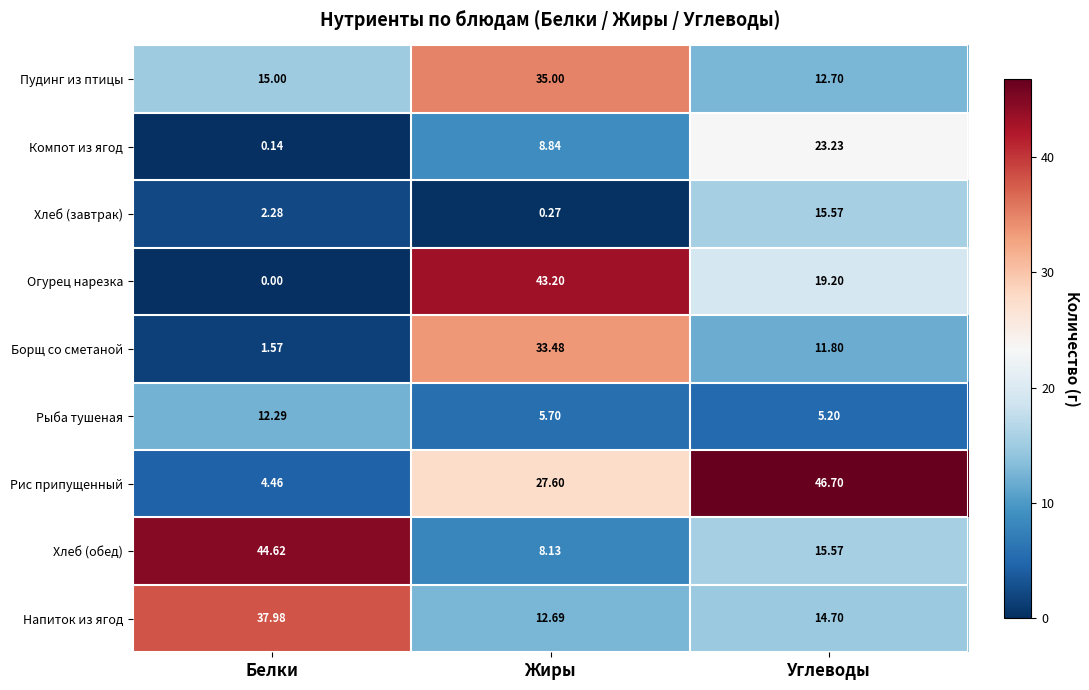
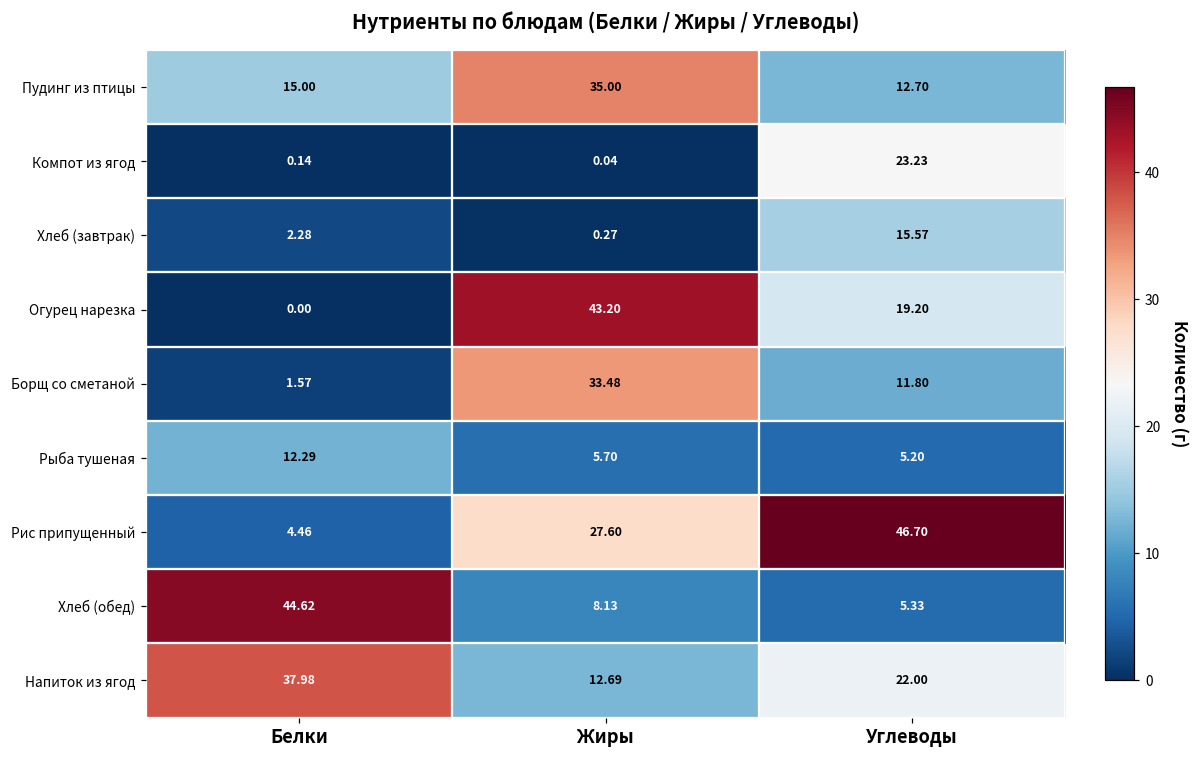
  {
    "Пудинг из птицы": {
      "Белки": 15.00,
      "Жиры": 35.00,
      "Углеводы": 12.70
    },
    "Компот из ягод": {
      "Белки": 0.14,
-     "Жиры": 8.84,
+     "Жиры": 0.04,
      "Углеводы": 23.23
    },
    "Хлеб (завтрак)": {
      "Белки": 2.28,
      "Жиры": 0.27,
      "Углеводы": 15.57
    },
    "Огурец нарезка": {
      "Белки": 0.00,
      "Жиры": 43.20,
      "Углеводы": 19.20
    },
    "Борщ со сметаной": {
      "Белки": 1.57,
      "Жиры": 33.48,
      "Углеводы": 11.80
    },
    "Рыба тушеная": {
      "Белки": 12.29,
      "Жиры": 5.70,
      "Углеводы": 5.20
    },
    "Рис припущенный": {
      "Белки": 4.46,
      "Жиры": 27.60,
      "Углеводы": 46.70
    },
    "Хлеб (обед)": {
      "Белки": 44.62,
      "Жиры": 8.13,
-     "Углеводы": 15.57
+     "Углеводы": 5.33
    },
    "Напиток из ягод": {
      "Белки": 37.98,
      "Жиры": 12.69,
-     "Углеводы": 14.70
+     "Углеводы": 22.00
    }
  }
